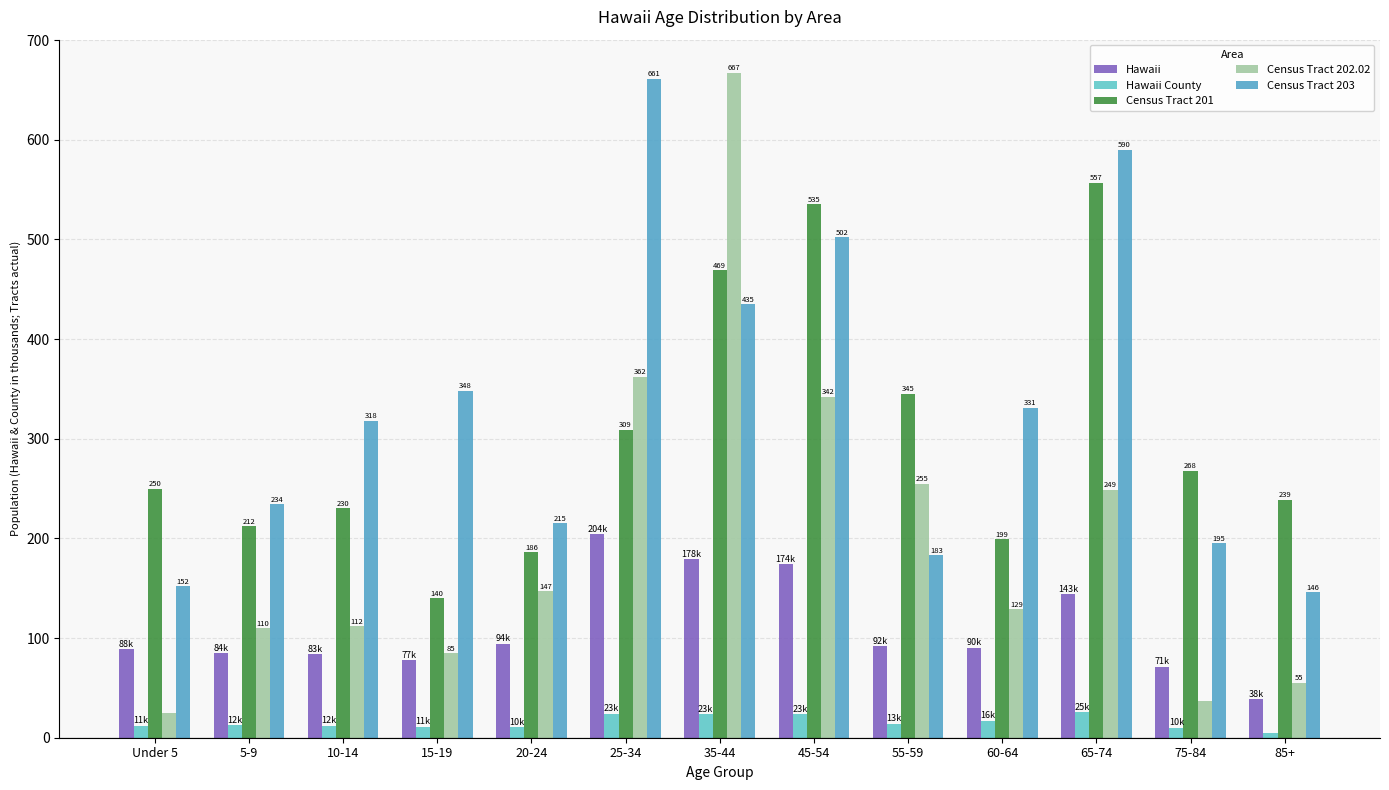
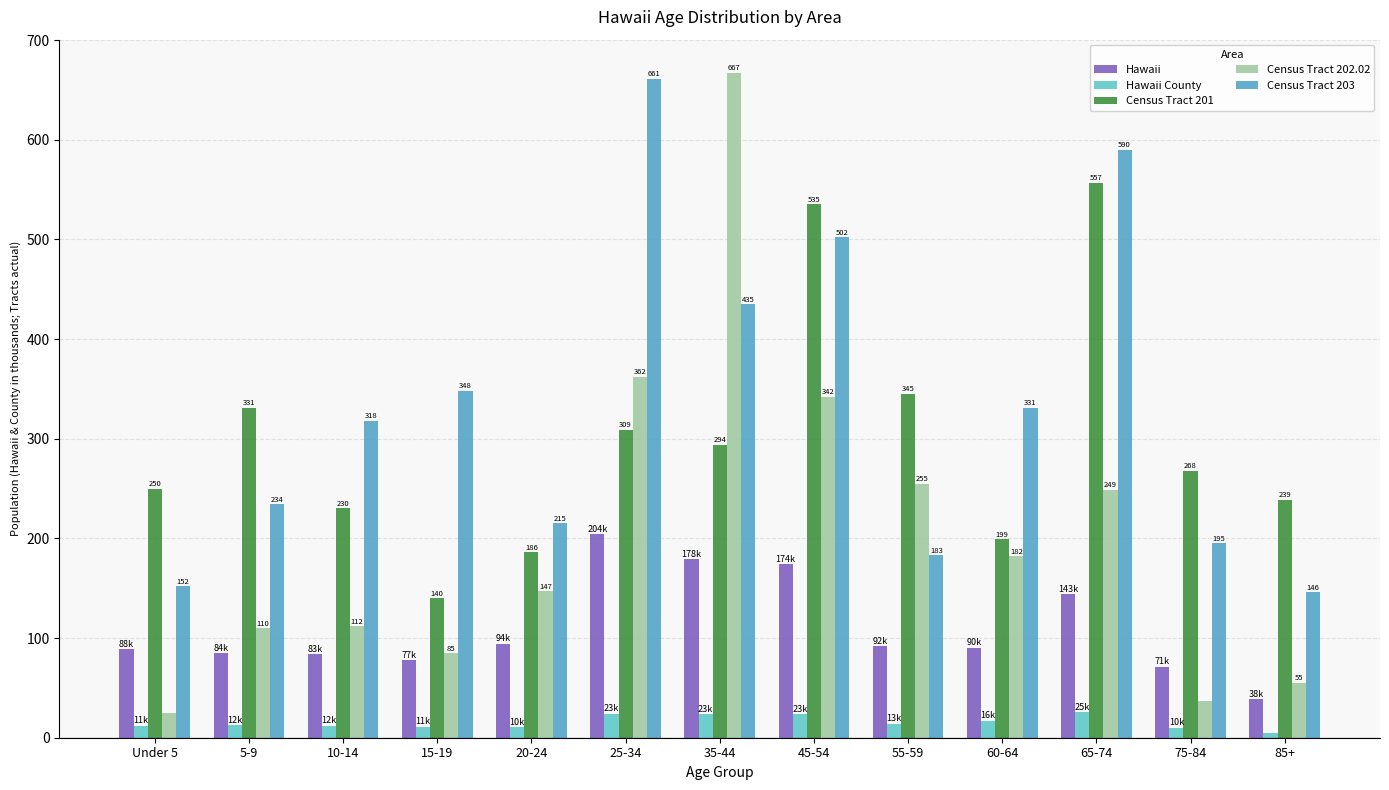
  {
    "Hawaii": {
      "20-24": "94k",
      "25-34": "204k",
      "45-54": "174k",
      "55-59": "92k",
      "60-64": "90k",
      "75-84": "71k"
    },
    "Census Tract 201": {
      "Under 5": "250",
-     "5-9": "212",
+     "5-9": "331",
      "10-14": "230",
      "15-19": "140",
      "20-24": "186",
      "25-34": "309",
-     "35-44": "469",
+     "35-44": "294",
      "45-54": "535",
      "55-59": "345",
      "60-64": "199",
      "65-74": "557",
      "75-84": "268",
      "85+": "239"
    },
    "Census Tract 202.02": {
      "5-9": "110",
      "10-14": "112",
      "15-19": "85",
      "20-24": "147",
      "25-34": "362",
      "35-44": "667",
      "45-54": "342",
      "55-59": "255",
-     "60-64": "129",
+     "60-64": "182",
      "65-74": "249",
      "85+": "55"
    }
  }
